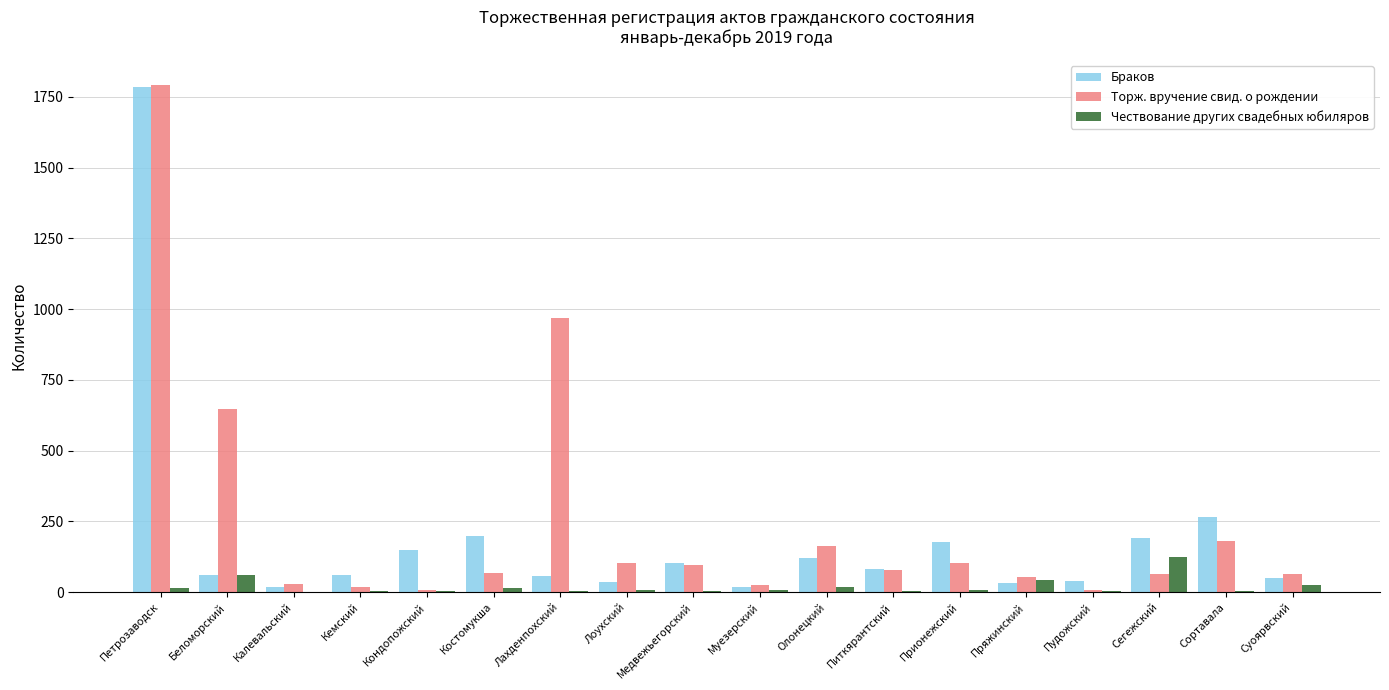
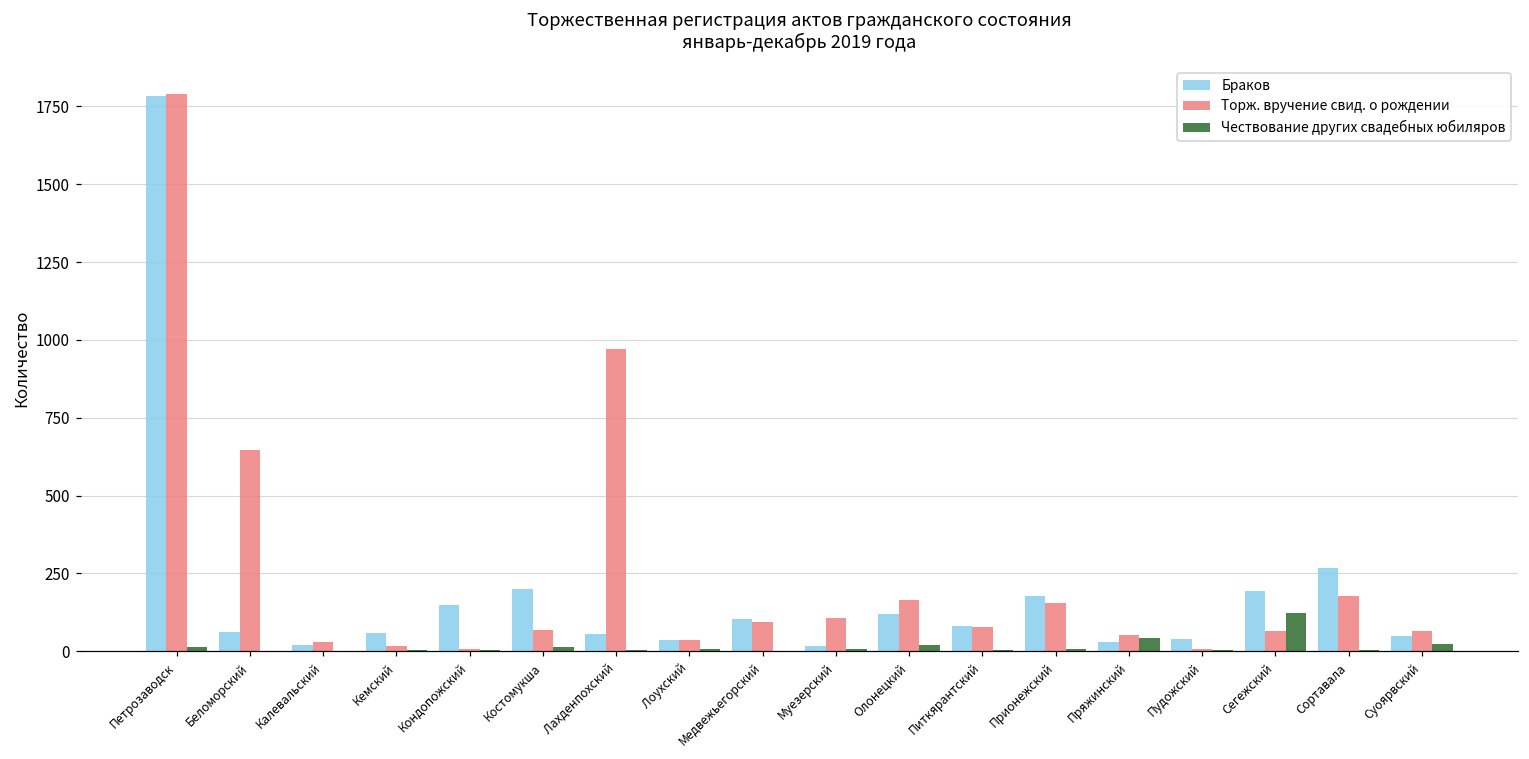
  {
    "Браков": {
      "Петрозаводск": 1790,
      "Беломорский": 60,
      "Калевальский": 20,
      "Кемский": 60,
      "Кондопожский": 150,
      "Костомукша": 200,
      "Лахденпохский": 60,
      "Лоухский": 40,
      "Медвежьегорский": 100,
      "Муезерский": 20,
      "Олонецкий": 120,
      "Питкярантский": 80,
      "Прионежский": 180,
      "Пряжинский": 30,
      "Пудожский": 40,
      "Сегежский": 190,
      "Сортавала": 270,
      "Суоярвский": 50
    },
    "Торж. вручение свид. о рождении": {
      "Петрозаводск": 1790,
      "Беломорский": 650,
      "Калевальский": 30,
      "Кемский": 20,
      "Костомукша": 70,
      "Лахденпохский": 970,
-     "Лоухский": 100,
+     "Лоухский": 40,
      "Медвежьегорский": 100,
-     "Муезерский": 20,
+     "Муезерский": 110,
      "Олонецкий": 160,
      "Питкярантский": 80,
-     "Прионежский": 100,
+     "Прионежский": 160,
      "Пряжинский": 50,
      "Сегежский": 70,
      "Сортавала": 180,
      "Суоярвский": 60
    },
    "Чествование других свадебных юбиляров": {
      "Петрозаводск": 10,
-     "Беломорский": 60,
+     "Беломорский": 0,
      "Костомукша": 10,
      "Олонецкий": 20,
      "Пряжинский": 40,
      "Сегежский": 120,
      "Суоярвский": 20
    }
  }
